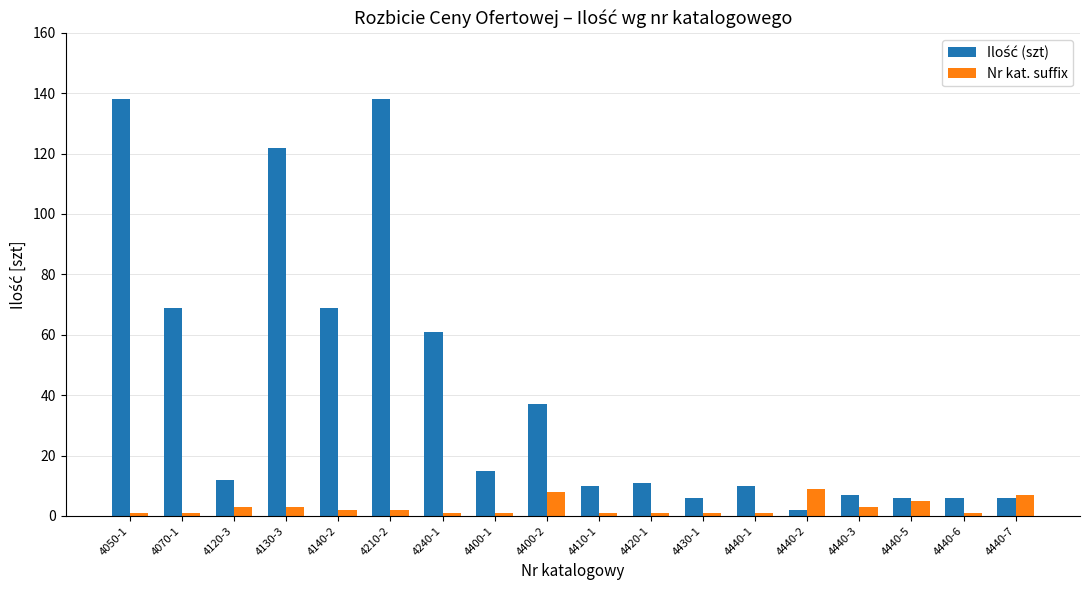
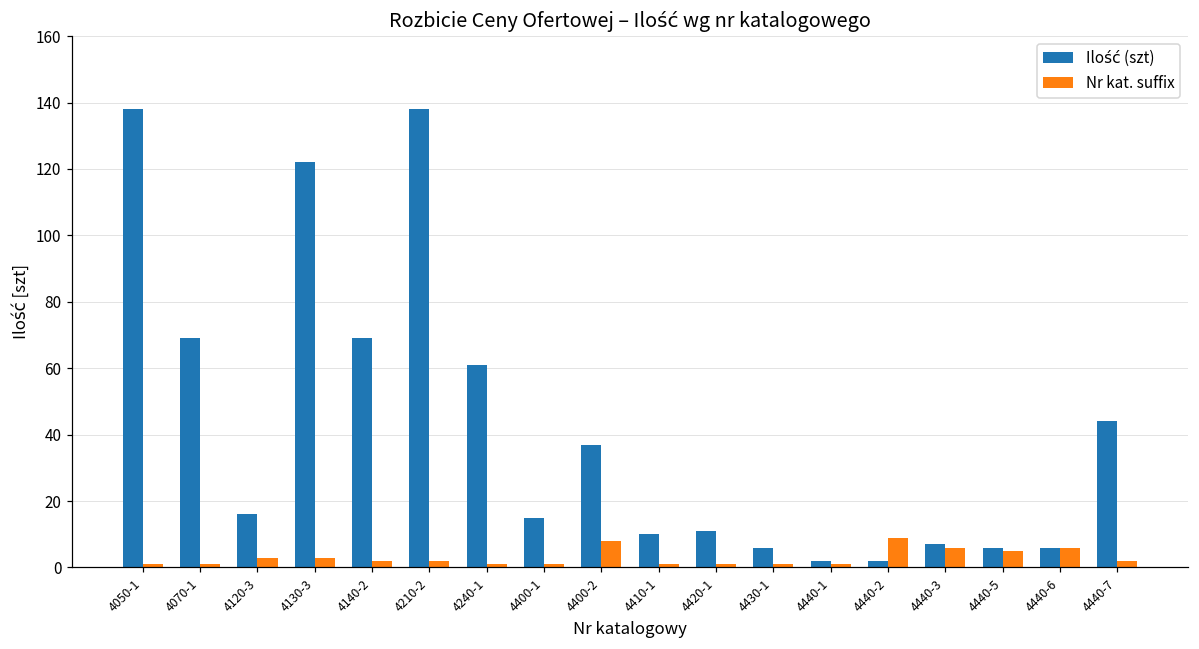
  {
    "Ilość (szt)": {
      "4050-1": 138,
      "4070-1": 69,
-     "4120-3": 12,
+     "4120-3": 16,
      "4130-3": 122,
      "4140-2": 69,
      "4210-2": 138,
      "4240-1": 61,
      "4400-1": 15,
      "4400-2": 37,
      "4410-1": 10,
      "4420-1": 11,
      "4430-1": 6,
-     "4440-1": 10,
+     "4440-1": 2,
      "4440-2": 2,
      "4440-3": 7,
      "4440-5": 6,
      "4440-6": 6,
-     "4440-7": 6
+     "4440-7": 44
    },
    "Nr kat. suffix": {
      "4050-1": 1,
      "4070-1": 1,
      "4120-3": 3,
      "4130-3": 3,
      "4140-2": 2,
      "4210-2": 2,
      "4240-1": 1,
      "4400-1": 1,
      "4400-2": 8,
      "4410-1": 1,
      "4420-1": 1,
      "4430-1": 1,
      "4440-1": 1,
      "4440-2": 9,
-     "4440-3": 3,
+     "4440-3": 6,
      "4440-5": 5,
-     "4440-6": 1,
-     "4440-7": 7
+     "4440-6": 6,
+     "4440-7": 2
    }
  }
